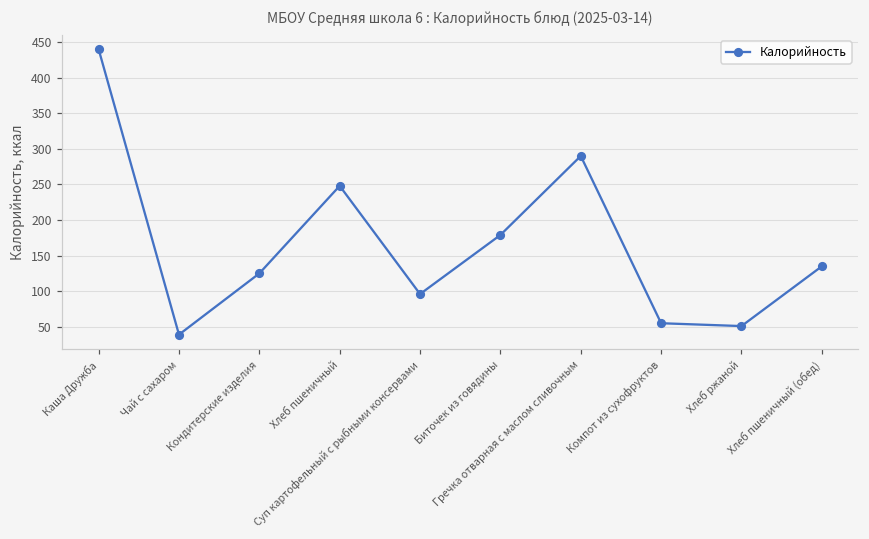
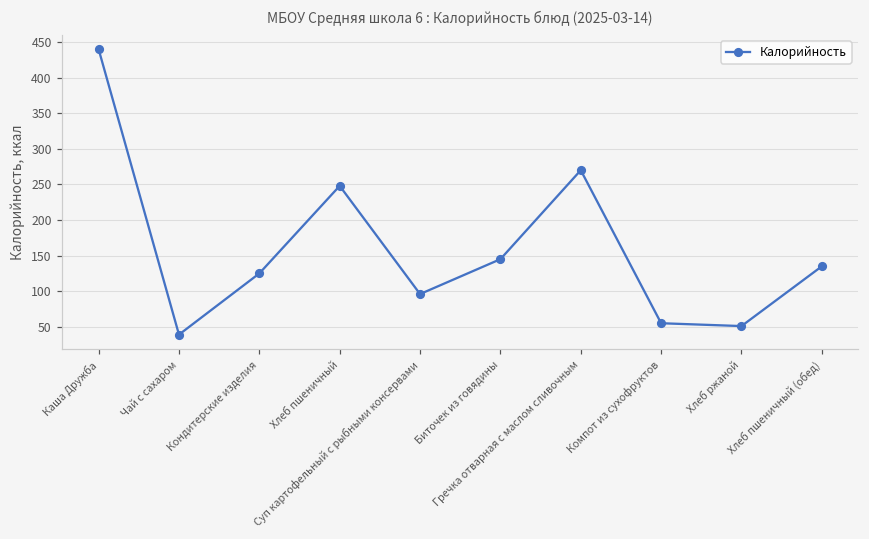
  {
    "Каша Дружба": 440,
    "Чай с сахаром": 40,
    "Кондитерские изделия": 130,
    "Хлеб пшеничный": 250,
    "Суп картофельный с рыбными консервами": 100,
-   "Биточек из говядины": 180,
-   "Гречка отварная с маслом сливочным": 290,
+   "Биточек из говядины": 150,
+   "Гречка отварная с маслом сливочным": 270,
    "Компот из сухофруктов": 60,
    "Хлеб ржаной": 50,
    "Хлеб пшеничный (обед)": 140
  }
